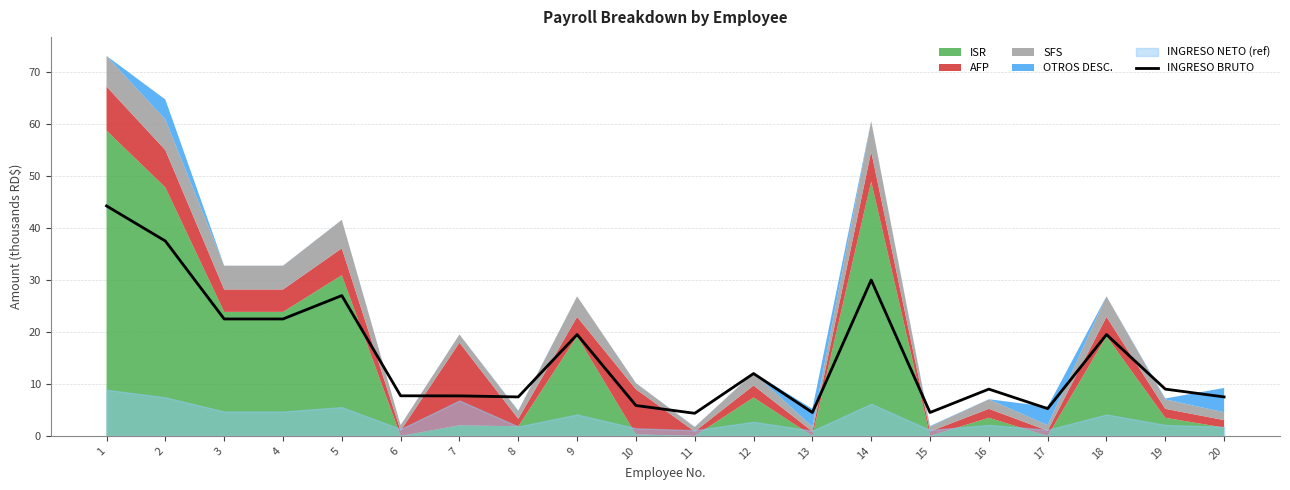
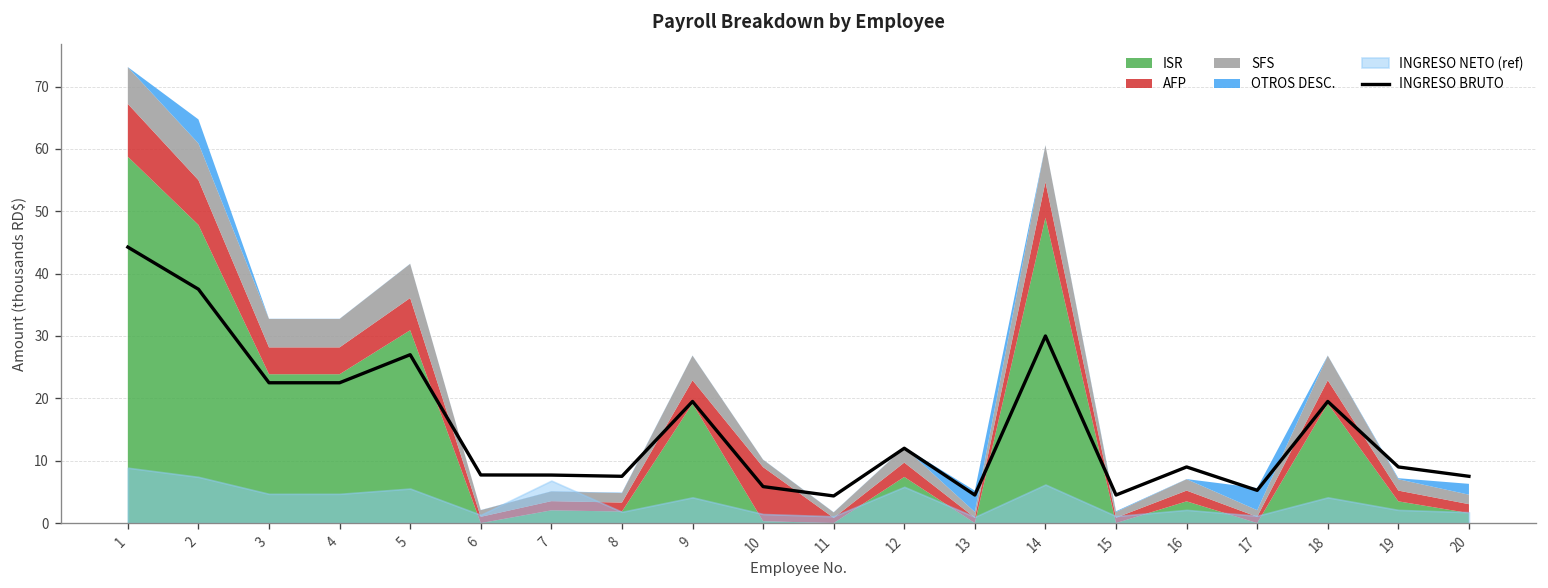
  {
    "INGRESO BRUTO": {
      "1": 44,
      "2": 38,
      "3": 23,
      "4": 23,
      "5": 27,
      "6": 8,
      "7": 8,
      "8": 8,
      "10": 6,
      "11": 4,
      "13": 5,
      "14": 30,
      "15": 5,
      "16": 9,
      "19": 9,
      "20": 8
    },
    "ISR": {
      "1": 59,
      "2": 48,
      "3": 24,
      "4": 24,
      "5": 31,
      "6": 0,
      "7": 2,
      "11": 0,
      "12": 7,
      "13": 0,
      "14": 49,
      "15": 0,
      "16": 3,
      "17": 0,
      "19": 3
    },
    "AFP": {
      "1": 8,
      "2": 7,
      "3": 4,
      "4": 4,
      "5": 5,
-     "7": 16,
+     "7": 1,
      "8": 1,
      "9": 4,
      "10": 9,
      "12": 2,
      "14": 6,
      "16": 2,
      "18": 4,
      "19": 2,
      "20": 1
    },
    "SFS": {
      "2": 6,
      "13": 1,
      "17": 1,
      "20": 2
    },
    "OTROS DESC.": {
      "2": 4,
      "13": 3,
-     "20": 5
+     "20": 2
    },
    "INGRESO NETO (ref)": {
      "1": 9,
      "2": 7,
      "3": 5,
      "4": 5,
      "5": 6,
      "7": 7,
      "9": 4,
      "10": 1,
-     "12": 3,
+     "12": 6,
      "14": 6,
      "16": 2,
      "18": 4,
      "19": 2
    }
  }
